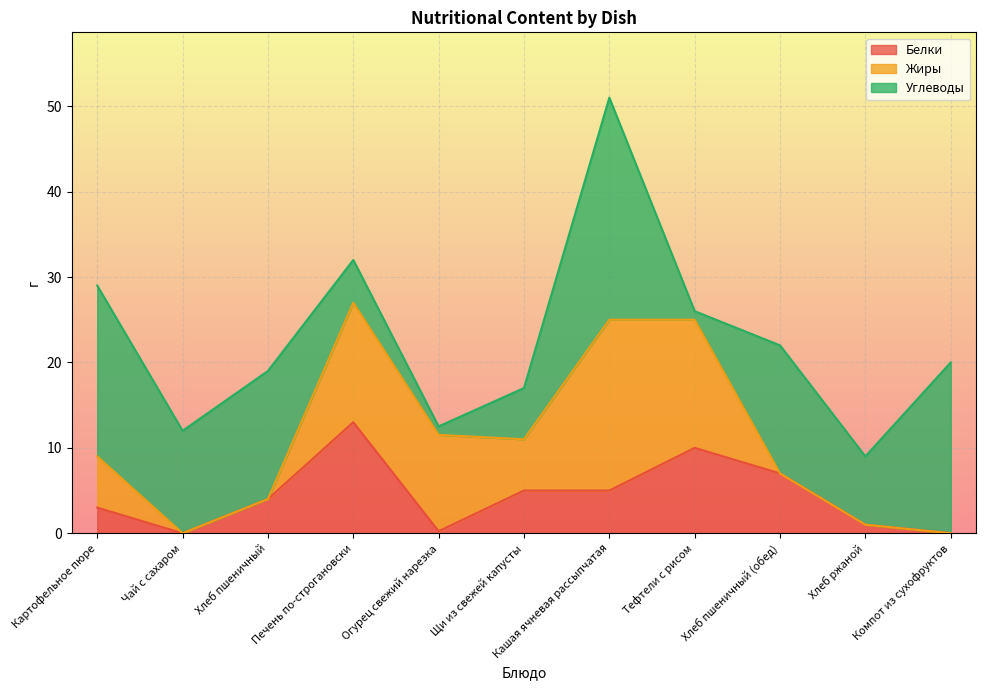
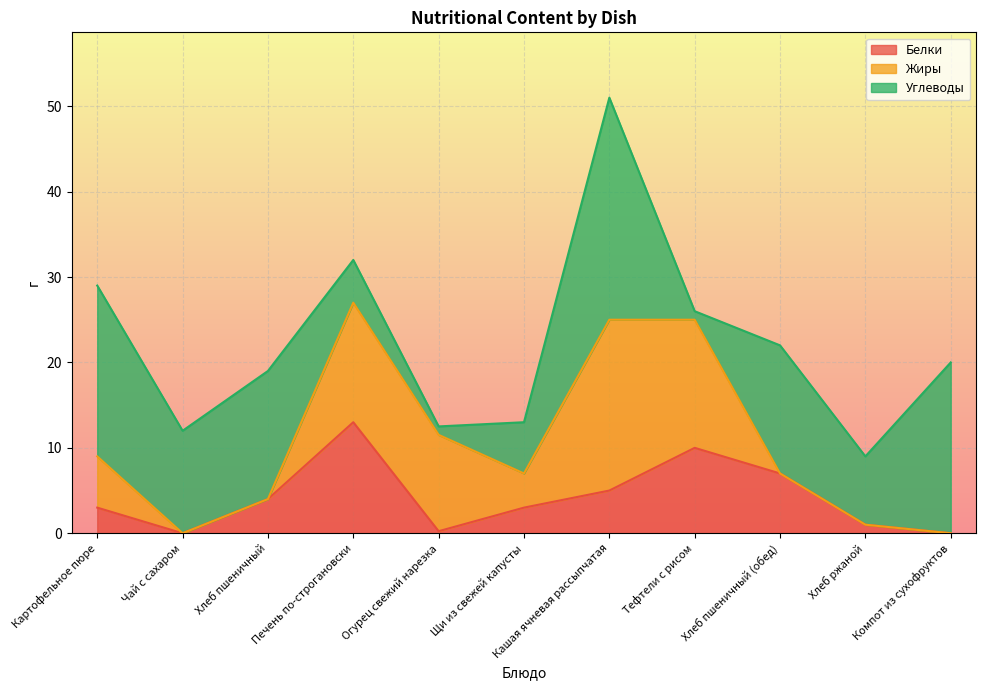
  {
    "Белки": {
      "Картофельное пюре": 3,
      "Печень по-строгановски": 13,
      "Огурец свежий нарезка": 0,
-     "Щи из свежей капусты": 5,
+     "Щи из свежей капусты": 3,
      "Кашая ячневая рассыпчатая": 5,
      "Тефтели с рисом": 10
    },
    "Жиры": {
      "Картофельное пюре": 6,
      "Печень по-строгановски": 14,
      "Огурец свежий нарезка": 11,
-     "Щи из свежей капусты": 6,
+     "Щи из свежей капусты": 4,
      "Кашая ячневая рассыпчатая": 20,
      "Тефтели с рисом": 15
    },
    "Углеводы": {
      "Картофельное пюре": 20,
      "Чай с сахаром": 12,
      "Хлеб пшеничный": 15,
      "Печень по-строгановски": 5,
      "Огурец свежий нарезка": 1,
      "Щи из свежей капусты": 6,
      "Кашая ячневая рассыпчатая": 26,
      "Тефтели с рисом": 1,
      "Хлеб пшеничный (обед)": 15,
      "Хлеб ржаной": 8,
      "Компот из сухофруктов": 20
    }
  }
